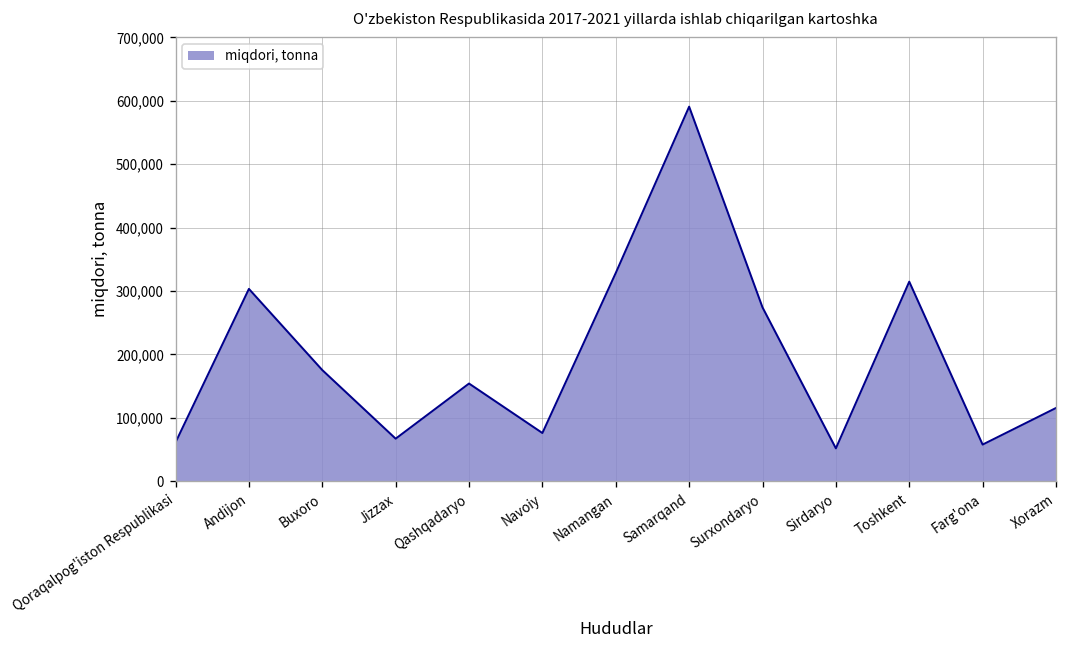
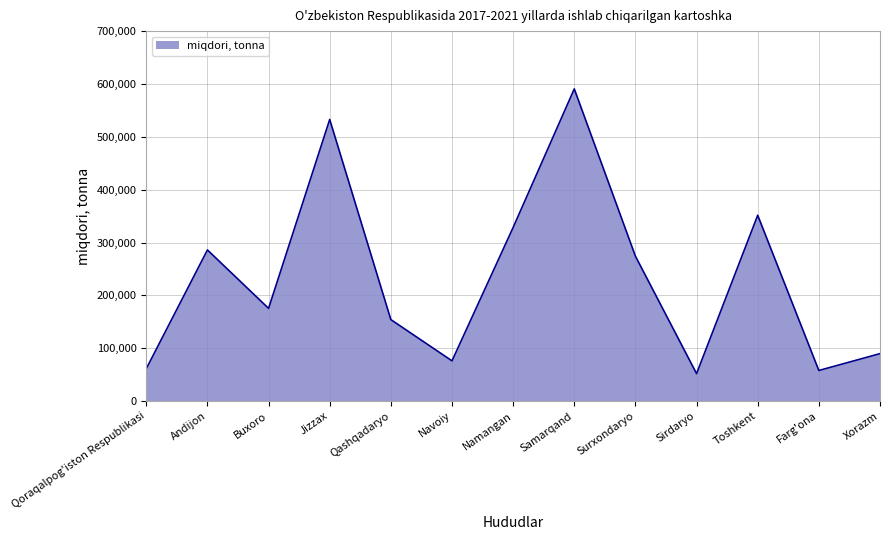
  {
    "Qoraqalpog'iston Respublikasi": "60,000",
-   "Andijon": "300,000",
+   "Andijon": "290,000",
    "Buxoro": "180,000",
-   "Jizzax": "70,000",
+   "Jizzax": "530,000",
    "Qashqadaryo": "150,000",
    "Navoiy": "80,000",
    "Namangan": "330,000",
    "Samarqand": "590,000",
    "Surxondaryo": "270,000",
    "Sirdaryo": "50,000",
-   "Toshkent": "310,000",
+   "Toshkent": "350,000",
    "Farg'ona": "60,000",
-   "Xorazm": "120,000"
+   "Xorazm": "90,000"
  }
